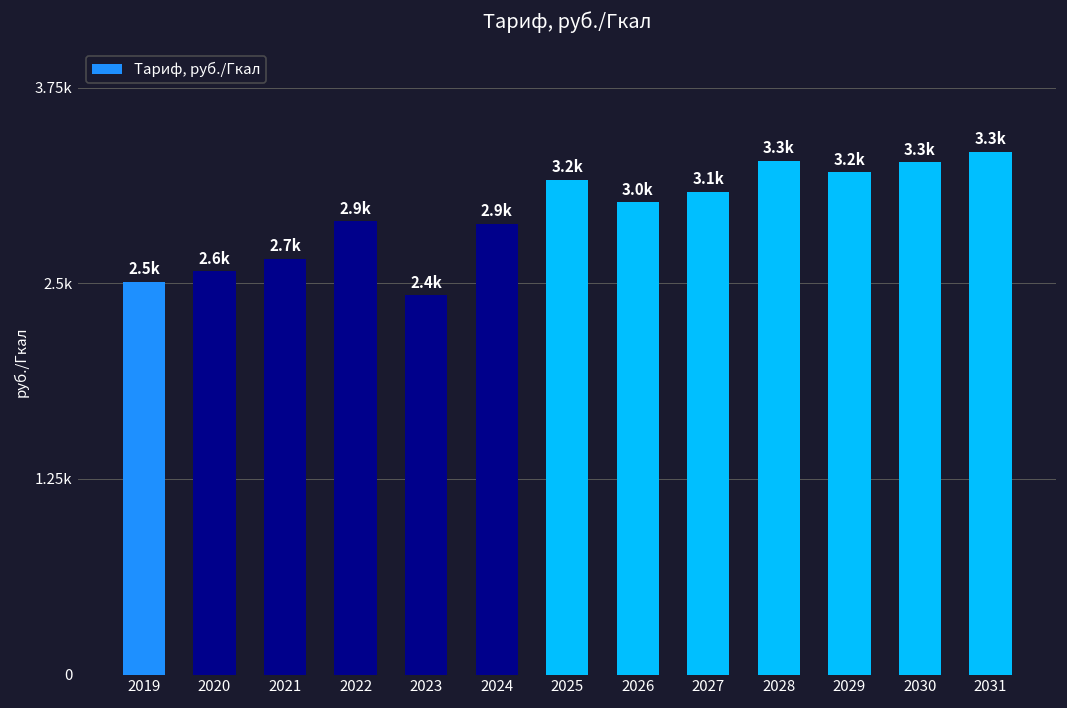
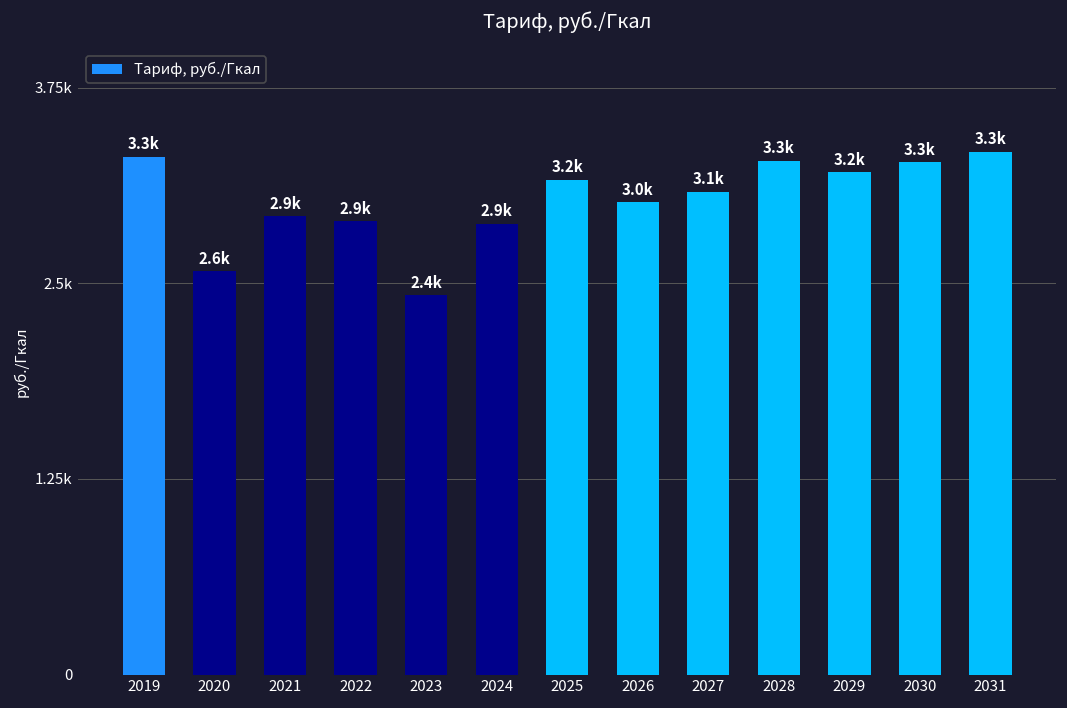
  {
-   "2019": "2.5k",
+   "2019": "3.3k",
    "2020": "2.6k",
-   "2021": "2.7k",
+   "2021": "2.9k",
    "2022": "2.9k",
    "2023": "2.4k",
    "2024": "2.9k",
    "2025": "3.2k",
    "2026": "3.0k",
    "2027": "3.1k",
    "2028": "3.3k",
    "2029": "3.2k",
    "2030": "3.3k",
    "2031": "3.3k"
  }
